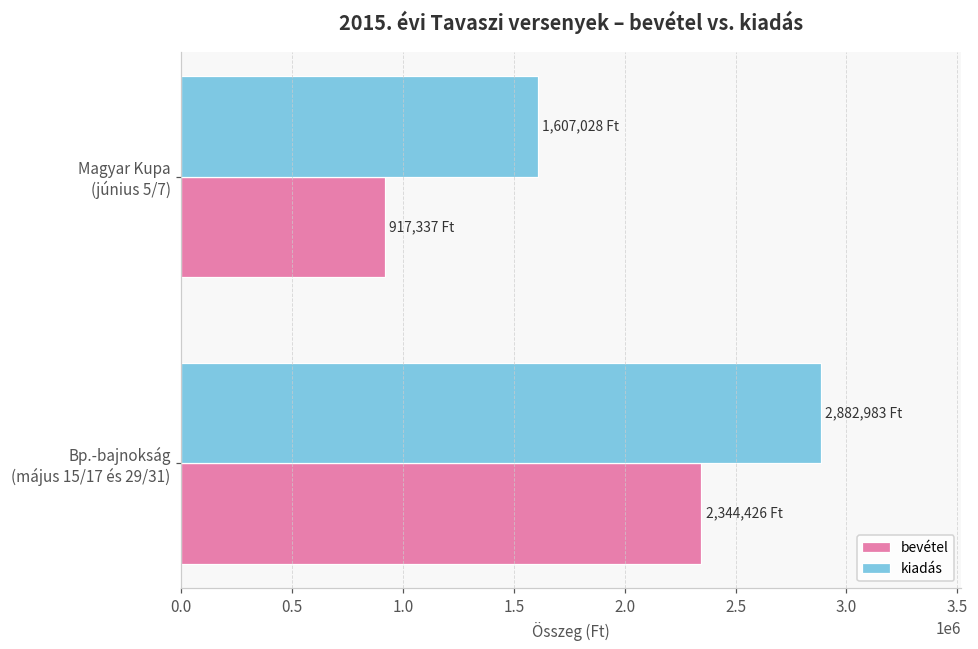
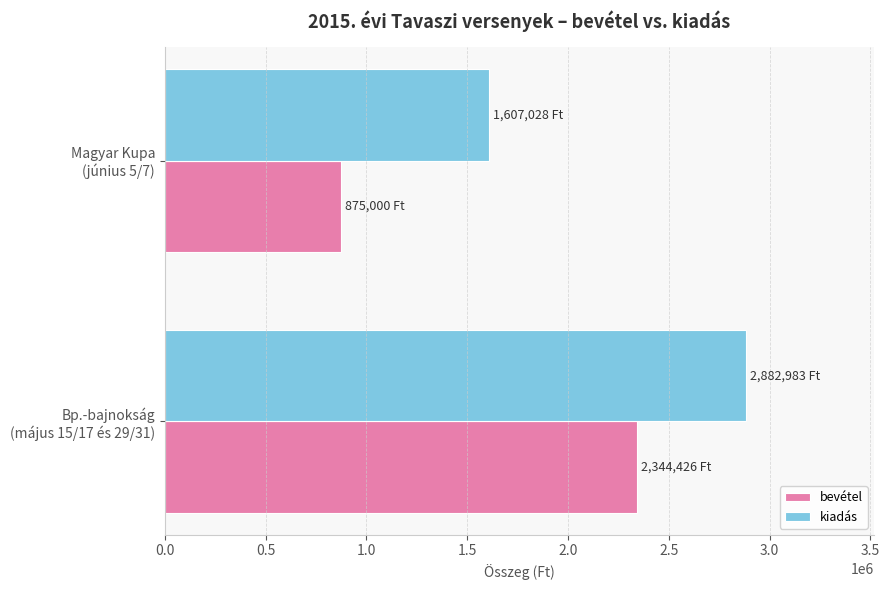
  {
    "bevétel": {
-     "Magyar Kupa (június 5/7)": "917,337",
+     "Magyar Kupa (június 5/7)": "875,000",
      "Bp.-bajnokság (május 15/17 és 29/31)": "2,344,426"
    },
    "kiadás": {
      "Magyar Kupa (június 5/7)": "1,607,028",
      "Bp.-bajnokság (május 15/17 és 29/31)": "2,882,983"
    }
  }
